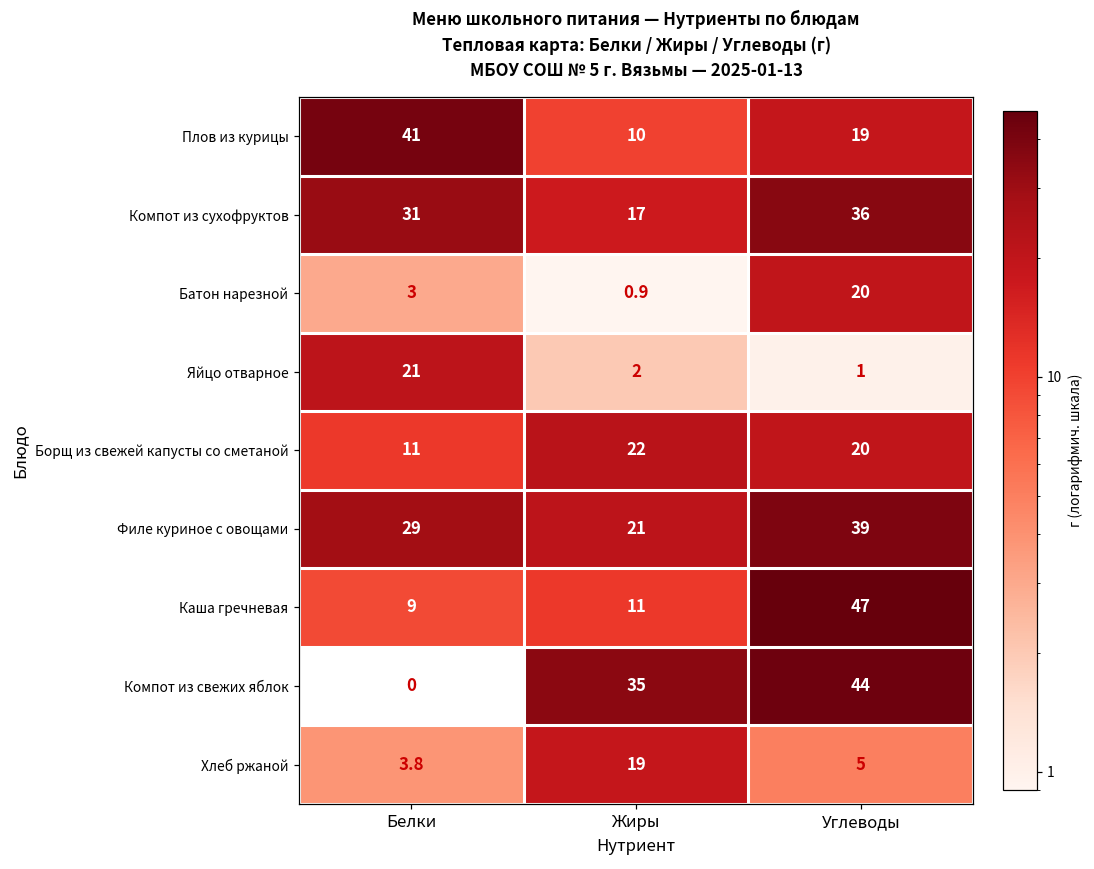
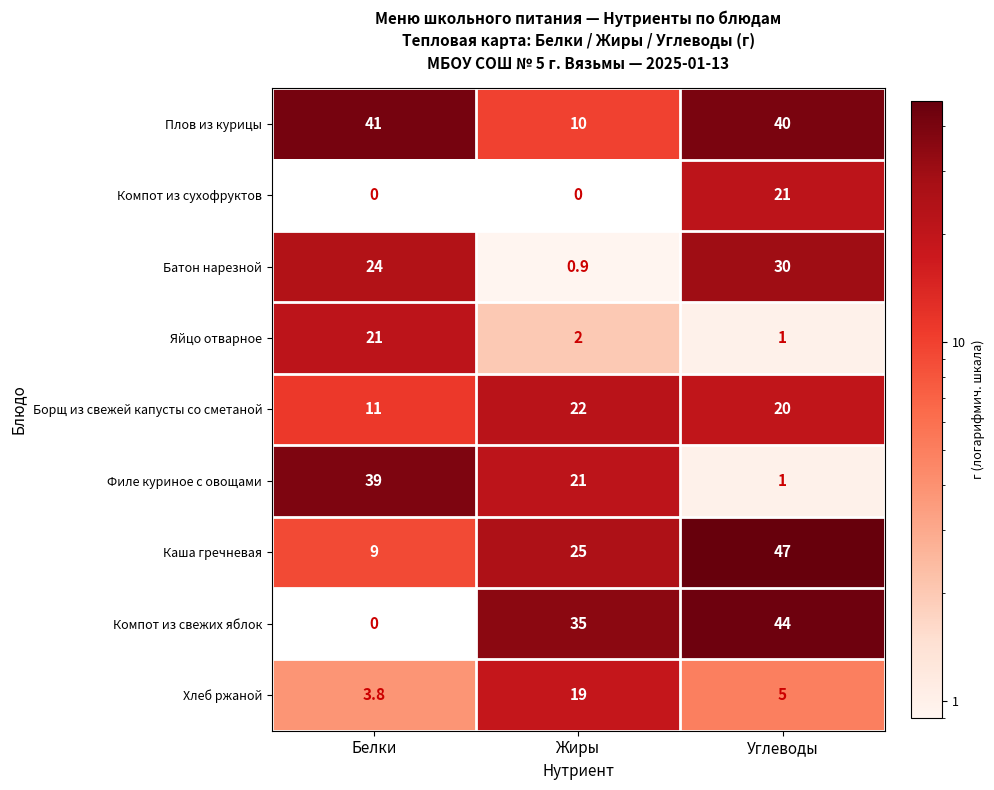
  {
    "Плов из курицы": {
      "Белки": 41,
      "Жиры": 10,
-     "Углеводы": 19
+     "Углеводы": 40
    },
    "Компот из сухофруктов": {
-     "Белки": 31,
-     "Жиры": 17,
-     "Углеводы": 36
+     "Белки": 0,
+     "Жиры": 0,
+     "Углеводы": 21
    },
    "Батон нарезной": {
-     "Белки": 3,
+     "Белки": 24,
      "Жиры": 0.9,
-     "Углеводы": 20
+     "Углеводы": 30
    },
    "Яйцо отварное": {
      "Белки": 21,
      "Жиры": 2,
      "Углеводы": 1
    },
    "Борщ из свежей капусты со сметаной": {
      "Белки": 11,
      "Жиры": 22,
      "Углеводы": 20
    },
    "Филе куриное с овощами": {
-     "Белки": 29,
+     "Белки": 39,
      "Жиры": 21,
-     "Углеводы": 39
+     "Углеводы": 1
    },
    "Каша гречневая": {
      "Белки": 9,
-     "Жиры": 11,
+     "Жиры": 25,
      "Углеводы": 47
    },
    "Компот из свежих яблок": {
      "Белки": 0,
      "Жиры": 35,
      "Углеводы": 44
    },
    "Хлеб ржаной": {
      "Белки": 3.8,
      "Жиры": 19,
      "Углеводы": 5
    }
  }
